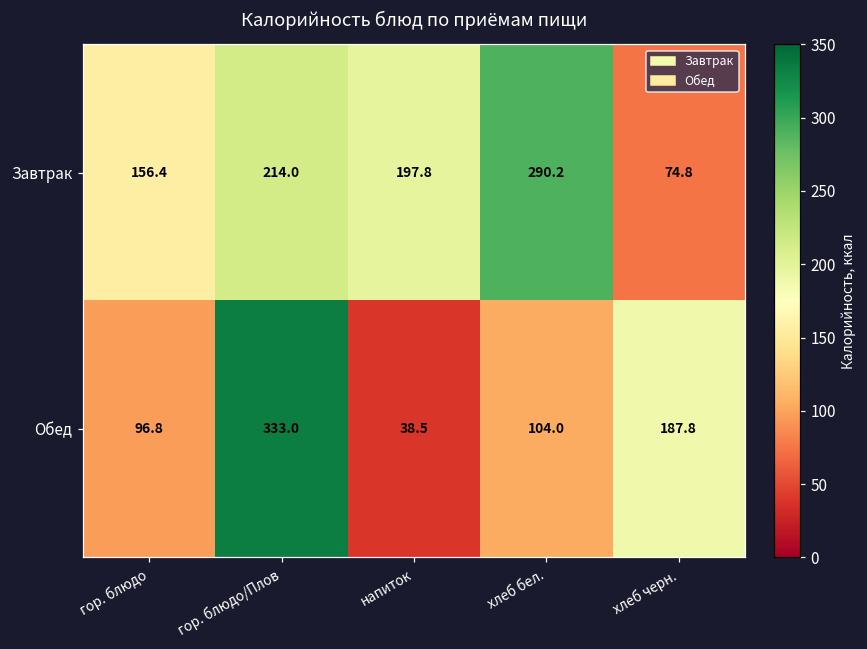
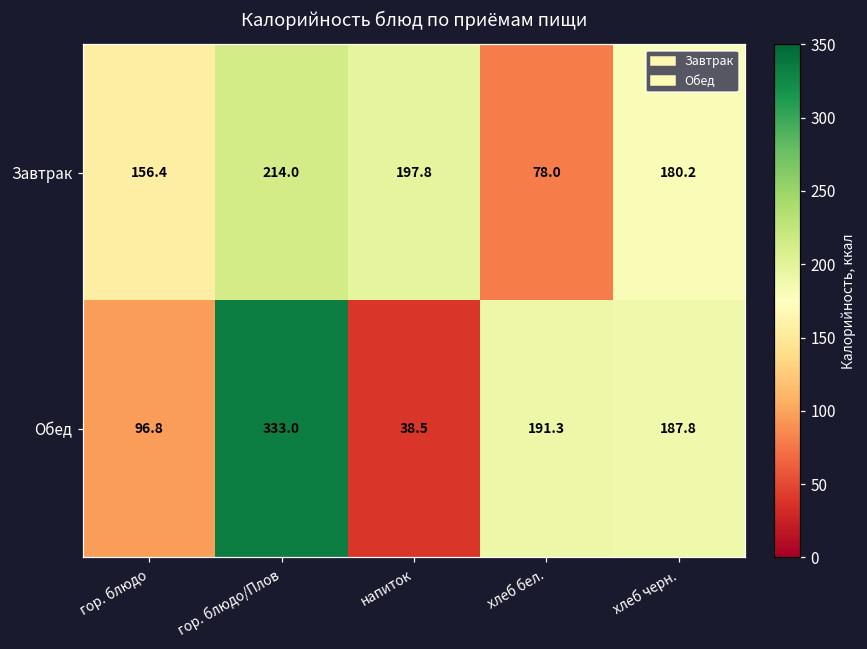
  {
    "Завтрак": {
      "гор. блюдо": 156.4,
      "гор. блюдо/Плов": 214.0,
      "напиток": 197.8,
-     "хлеб бел.": 290.2,
-     "хлеб черн.": 74.8
+     "хлеб бел.": 78.0,
+     "хлеб черн.": 180.2
    },
    "Обед": {
      "гор. блюдо": 96.8,
      "гор. блюдо/Плов": 333.0,
      "напиток": 38.5,
-     "хлеб бел.": 104.0,
+     "хлеб бел.": 191.3,
      "хлеб черн.": 187.8
    }
  }
